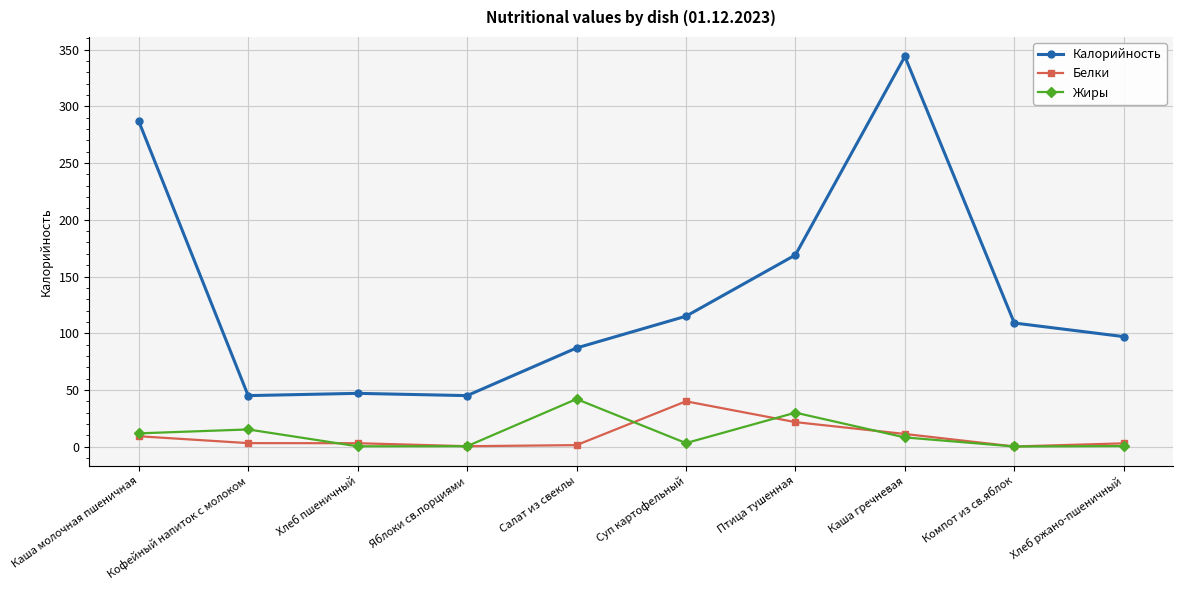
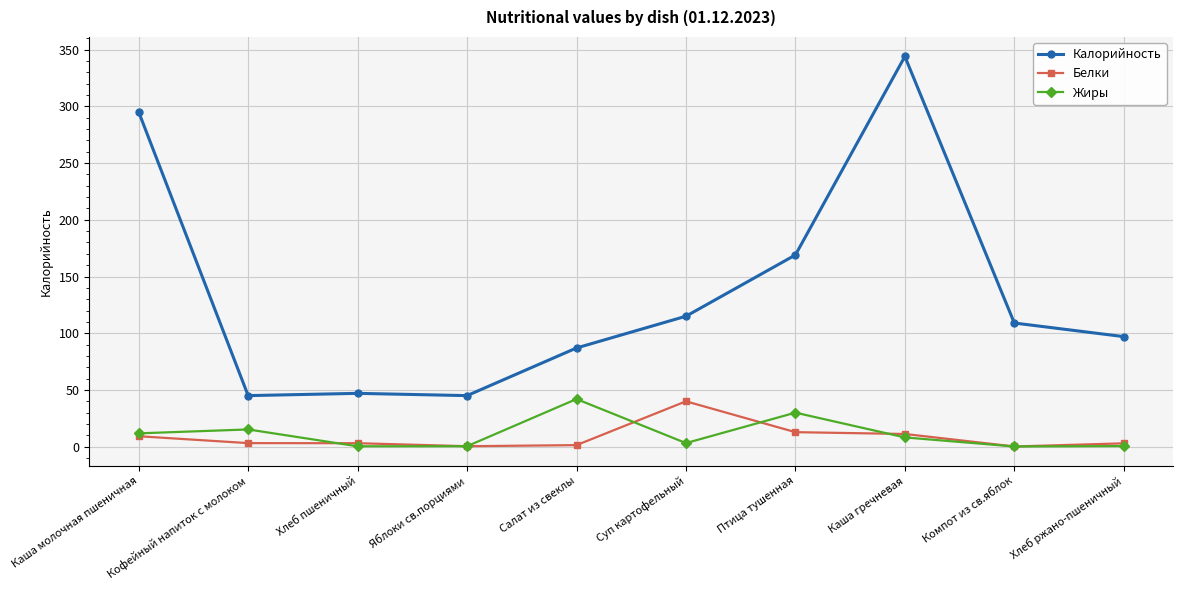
  {
    "Калорийность": {
-     "Каша молочная пшеничная": 287,
+     "Каша молочная пшеничная": 295,
      "Кофейный напиток с молоком": 45,
      "Хлеб пшеничный": 47,
      "Яблоки св.порциями": 45,
      "Салат из свеклы": 87,
      "Суп картофельный": 115,
      "Птица тушенная": 169,
      "Каша гречневая": 344,
      "Компот из св.яблок": 109,
      "Хлеб ржано-пшеничный": 97
    },
    "Белки": {
      "Каша молочная пшеничная": 9,
      "Кофейный напиток с молоком": 3,
      "Хлеб пшеничный": 3,
      "Салат из свеклы": 1,
      "Суп картофельный": 40,
-     "Птица тушенная": 22,
+     "Птица тушенная": 13,
      "Каша гречневая": 11,
      "Хлеб ржано-пшеничный": 3
    },
    "Жиры": {
      "Каша молочная пшеничная": 12,
      "Кофейный напиток с молоком": 15,
      "Хлеб пшеничный": 0,
      "Салат из свеклы": 42,
      "Суп картофельный": 3,
      "Птица тушенная": 30,
      "Каша гречневая": 8,
      "Хлеб ржано-пшеничный": 1
    }
  }
